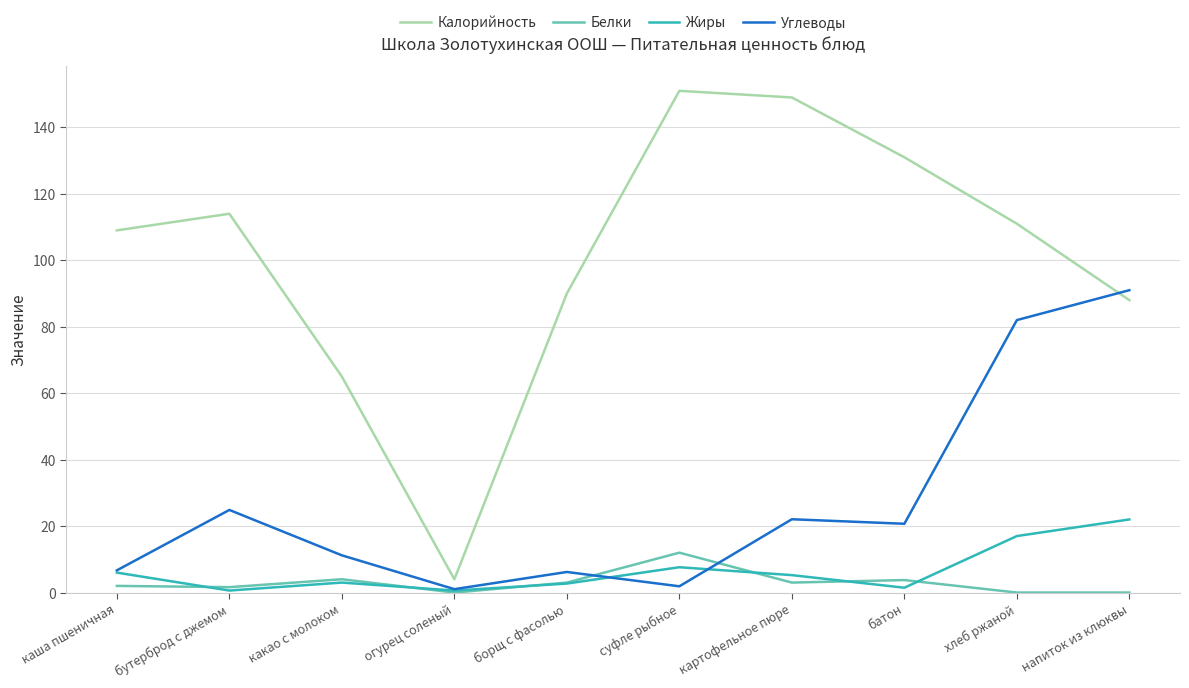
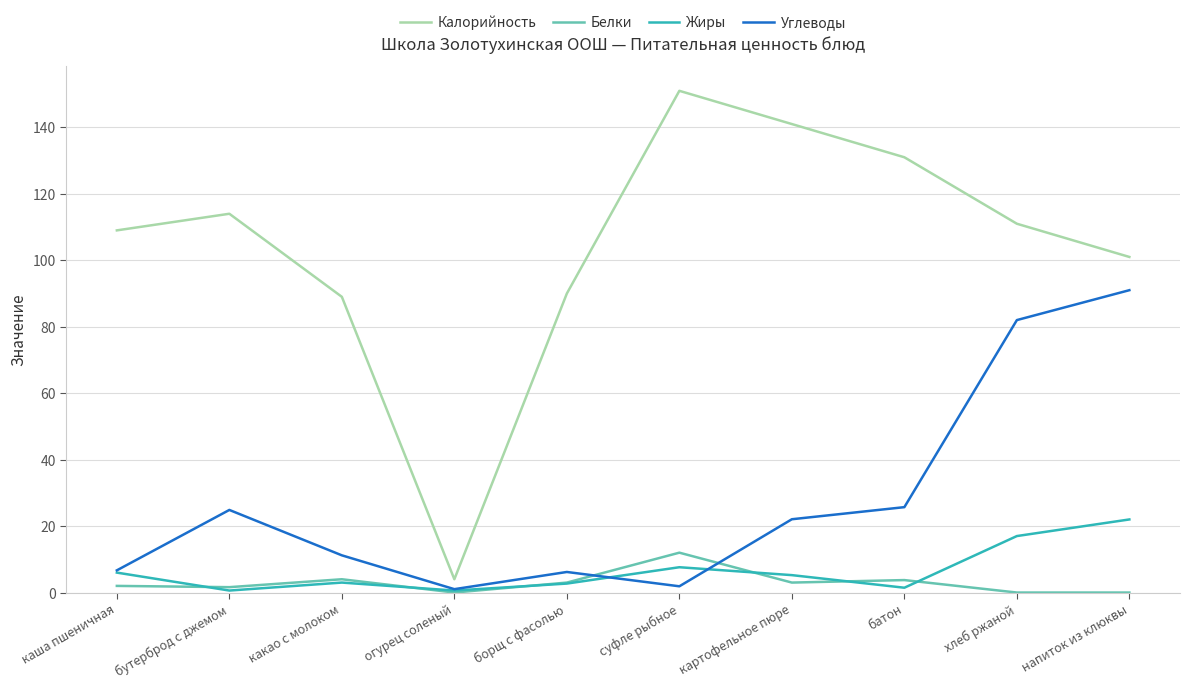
  {
    "Калорийность": {
      "каша пшеничная": 109,
      "бутерброд с джемом": 114,
-     "какао с молоком": 65,
+     "какао с молоком": 89,
      "огурец соленый": 4,
      "борщ с фасолью": 90,
      "суфле рыбное": 151,
-     "картофельное пюре": 149,
+     "картофельное пюре": 141,
      "батон": 131,
      "хлеб ржаной": 111,
-     "напиток из клюквы": 88
+     "напиток из клюквы": 101
    },
    "Углеводы": {
      "бутерброд с джемом": 25,
      "какао с молоком": 11,
      "борщ с фасолью": 6,
      "суфле рыбное": 2,
      "картофельное пюре": 22,
-     "батон": 21,
+     "батон": 26,
      "хлеб ржаной": 82,
      "напиток из клюквы": 91
    }
  }
